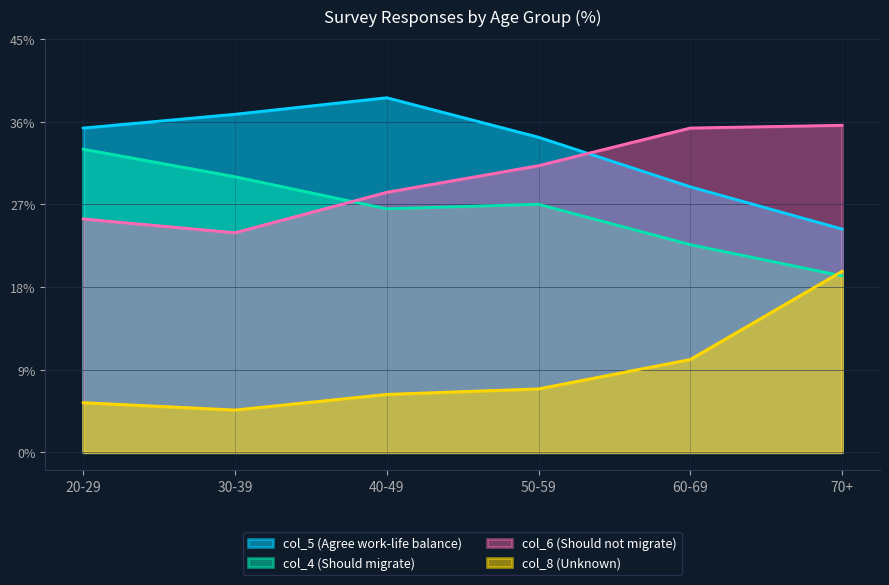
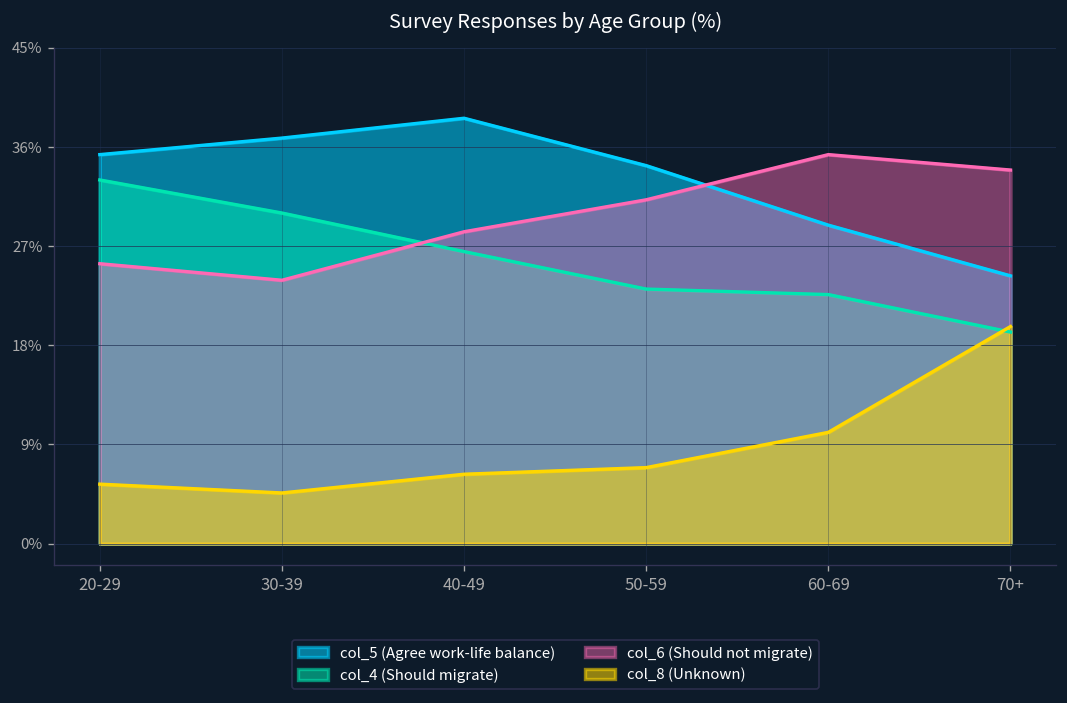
  {
    "col_5 (Agree work-life balance)": {
      "20-29": "35%",
      "30-39": "37%",
      "40-49": "39%",
      "50-59": "34%",
      "60-69": "29%",
      "70+": "24%"
    },
    "col_4 (Should migrate)": {
      "20-29": "33%",
      "30-39": "30%",
      "40-49": "27%",
-     "50-59": "27%",
+     "50-59": "23%",
      "60-69": "23%",
      "70+": "19%"
    },
    "col_6 (Should not migrate)": {
      "20-29": "25%",
      "30-39": "24%",
      "40-49": "28%",
      "50-59": "31%",
      "60-69": "35%",
-     "70+": "36%"
+     "70+": "34%"
    },
    "col_8 (Unknown)": {
      "20-29": "5%",
      "30-39": "5%",
      "40-49": "6%",
      "50-59": "7%",
      "60-69": "10%",
      "70+": "20%"
    }
  }
